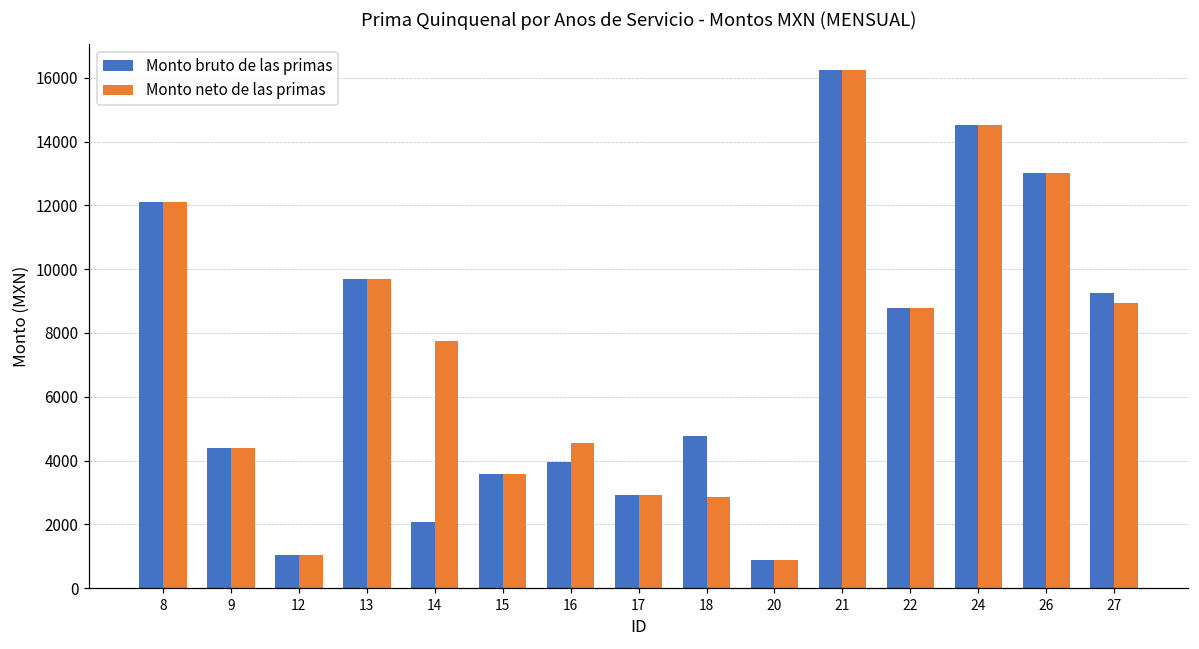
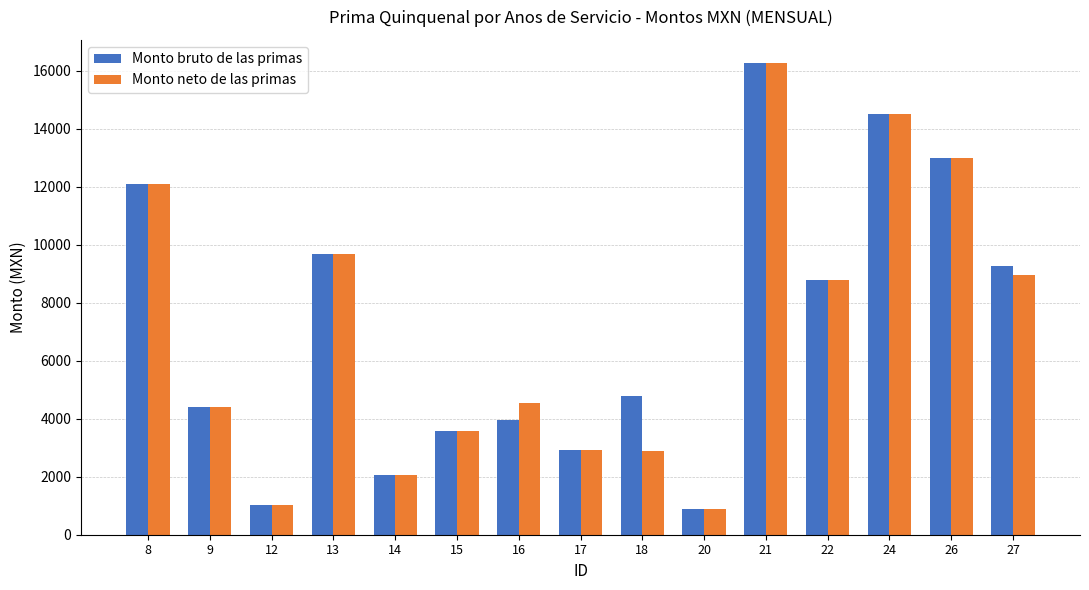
  {
    "Monto bruto de las primas": {
      "8": 12100,
      "9": 4400,
      "12": 1000,
      "13": 9700,
      "14": 2100,
      "15": 3600,
      "16": 4000,
      "17": 2900,
      "18": 4800,
      "20": 900,
      "21": 16200,
      "22": 8800,
      "24": 14500,
      "26": 13000,
      "27": 9300
    },
    "Monto neto de las primas": {
      "8": 12100,
      "9": 4400,
      "12": 1000,
      "13": 9700,
-     "14": 7800,
+     "14": 2100,
      "15": 3600,
      "16": 4500,
      "17": 2900,
      "18": 2900,
      "20": 900,
      "21": 16200,
      "22": 8800,
      "24": 14500,
      "26": 13000,
      "27": 8900
    }
  }
